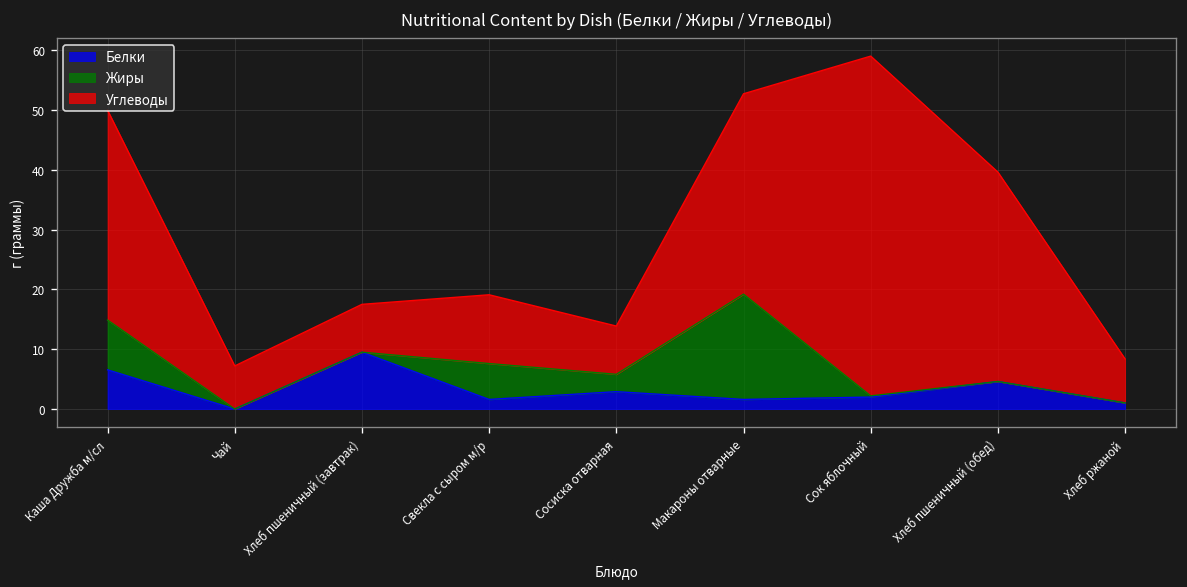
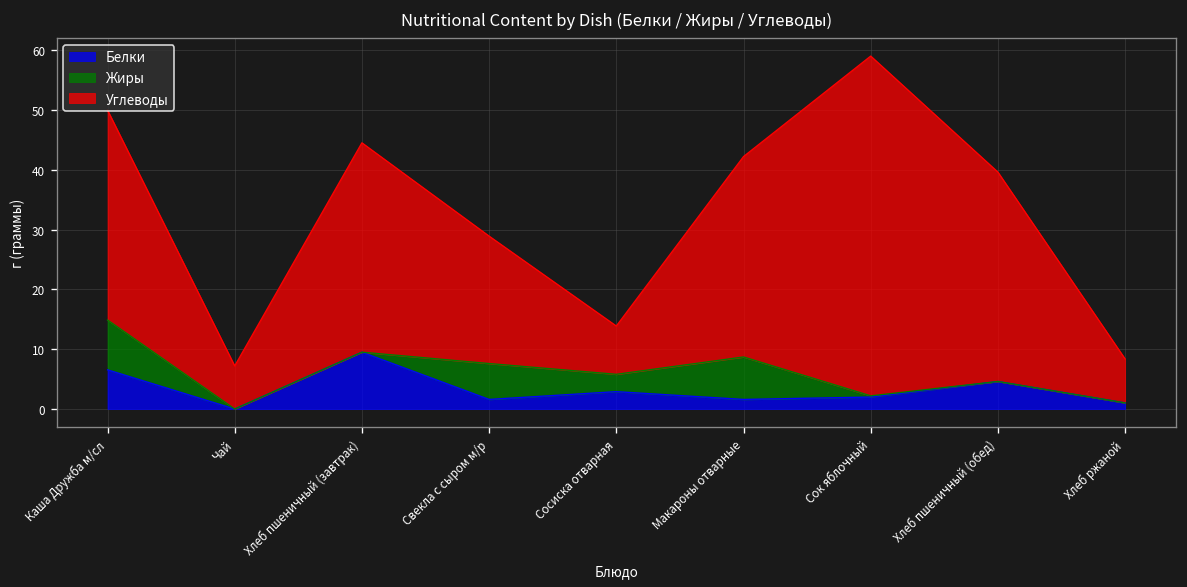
  {
    "Белки": {
      "Каша Дружба м/сл": 7,
      "Свекла с сыром м/р": 2,
      "Сосиска отварная": 3,
      "Макароны отварные": 2
    },
    "Жиры": {
      "Каша Дружба м/сл": 8,
      "Свекла с сыром м/р": 6,
      "Сосиска отварная": 3,
-     "Макароны отварные": 18
+     "Макароны отварные": 7
    },
    "Углеводы": {
      "Каша Дружба м/сл": 35,
      "Чай": 7,
-     "Хлеб пшеничный (завтрак)": 8,
-     "Свекла с сыром м/р": 12,
+     "Хлеб пшеничный (завтрак)": 35,
+     "Свекла с сыром м/р": 21,
      "Сосиска отварная": 8,
      "Макароны отварные": 34,
      "Сок яблочный": 57,
      "Хлеб пшеничный (обед)": 35,
      "Хлеб ржаной": 7
    }
  }
